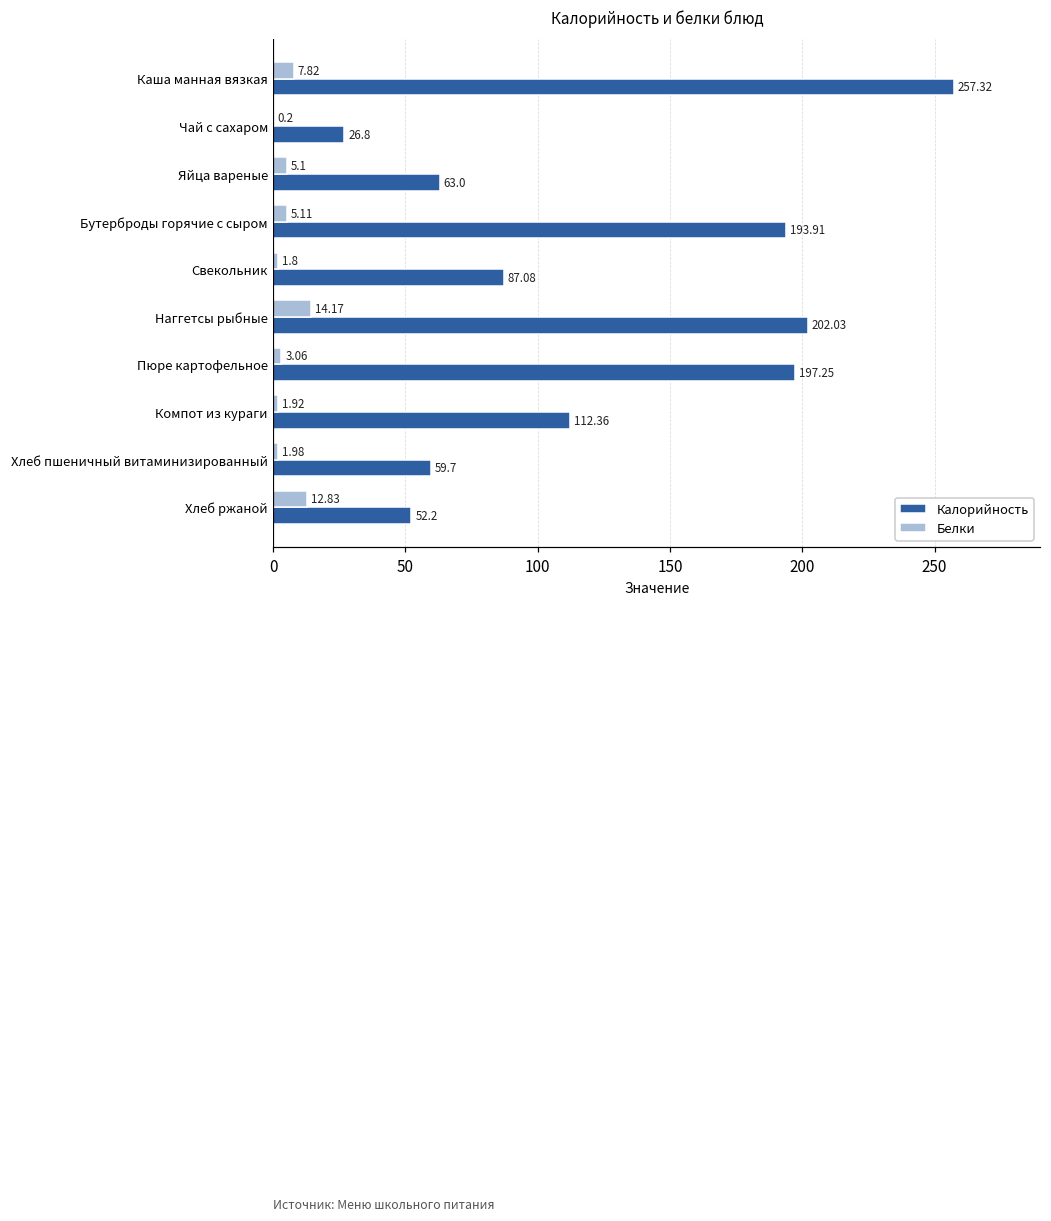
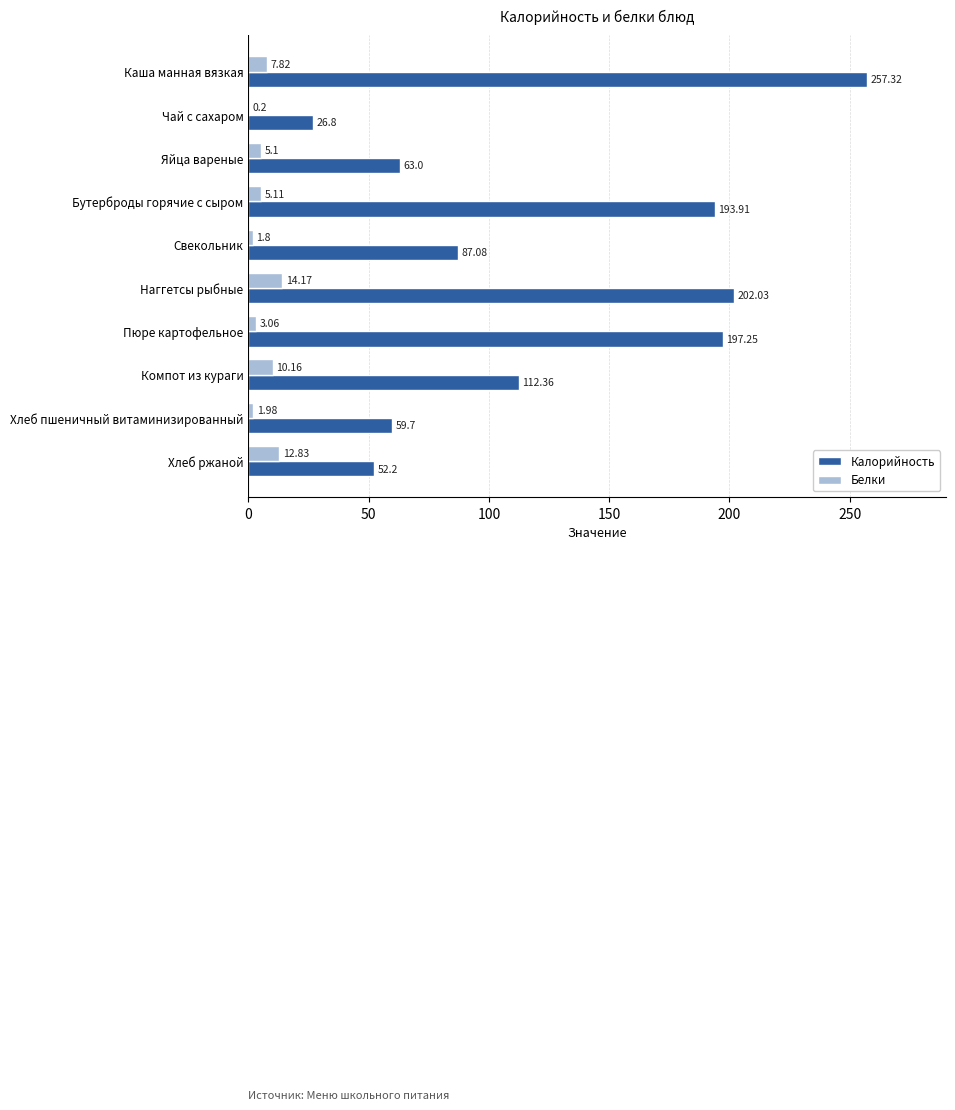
  {
    "Калорийность": {
      "Каша манная вязкая": 257.32,
      "Чай с сахаром": 26.8,
      "Яйца вареные": 63.0,
      "Бутерброды горячие с сыром": 193.91,
      "Свекольник": 87.08,
      "Наггетсы рыбные": 202.03,
      "Пюре картофельное": 197.25,
      "Компот из кураги": 112.36,
      "Хлеб пшеничный витаминизированный": 59.7,
      "Хлеб ржаной": 52.2
    },
    "Белки": {
      "Каша манная вязкая": 7.82,
      "Чай с сахаром": 0.2,
      "Яйца вареные": 5.1,
      "Бутерброды горячие с сыром": 5.11,
      "Свекольник": 1.8,
      "Наггетсы рыбные": 14.17,
      "Пюре картофельное": 3.06,
-     "Компот из кураги": 1.92,
+     "Компот из кураги": 10.16,
      "Хлеб пшеничный витаминизированный": 1.98,
      "Хлеб ржаной": 12.83
    }
  }
